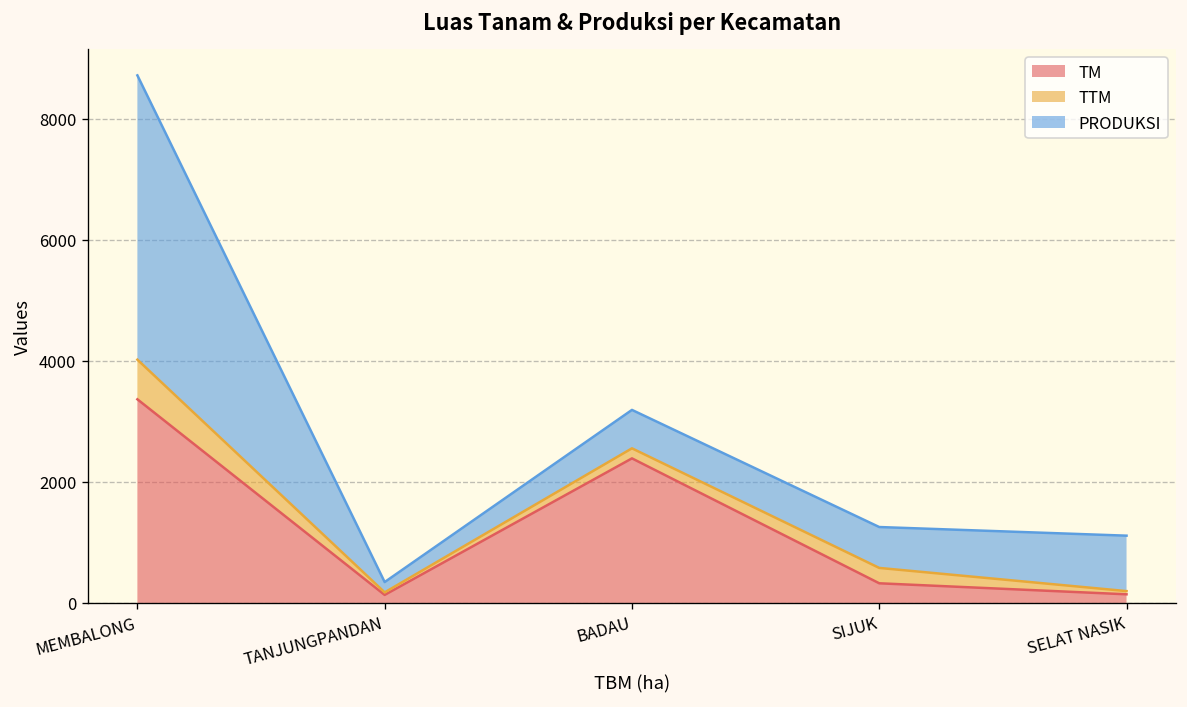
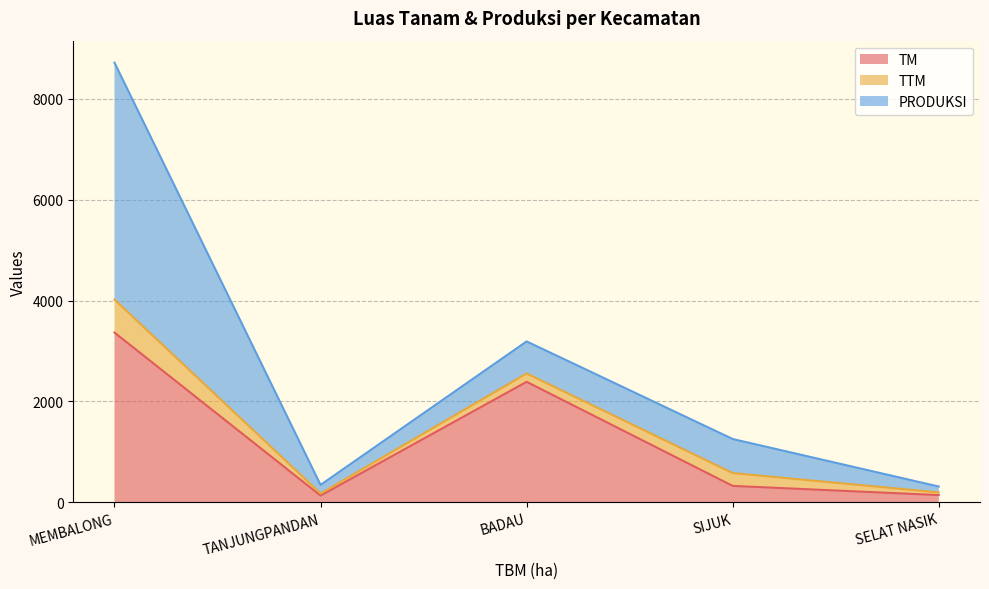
  {
    "TM": {
      "MEMBALONG": 3400,
      "BADAU": 2400,
      "SIJUK": 300,
      "SELAT NASIK": 100
    },
    "TTM": {
      "MEMBALONG": 700,
      "BADAU": 200,
      "SIJUK": 300,
      "SELAT NASIK": 100
    },
    "PRODUKSI": {
      "MEMBALONG": 4700,
      "TANJUNGPANDAN": 200,
      "BADAU": 600,
      "SIJUK": 700,
-     "SELAT NASIK": 900
+     "SELAT NASIK": 100
    }
  }
